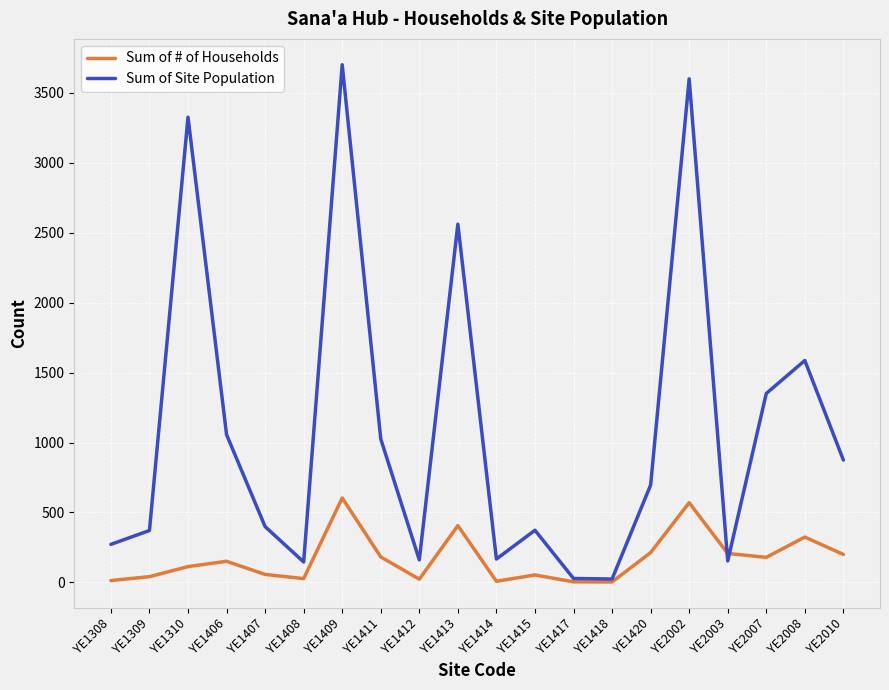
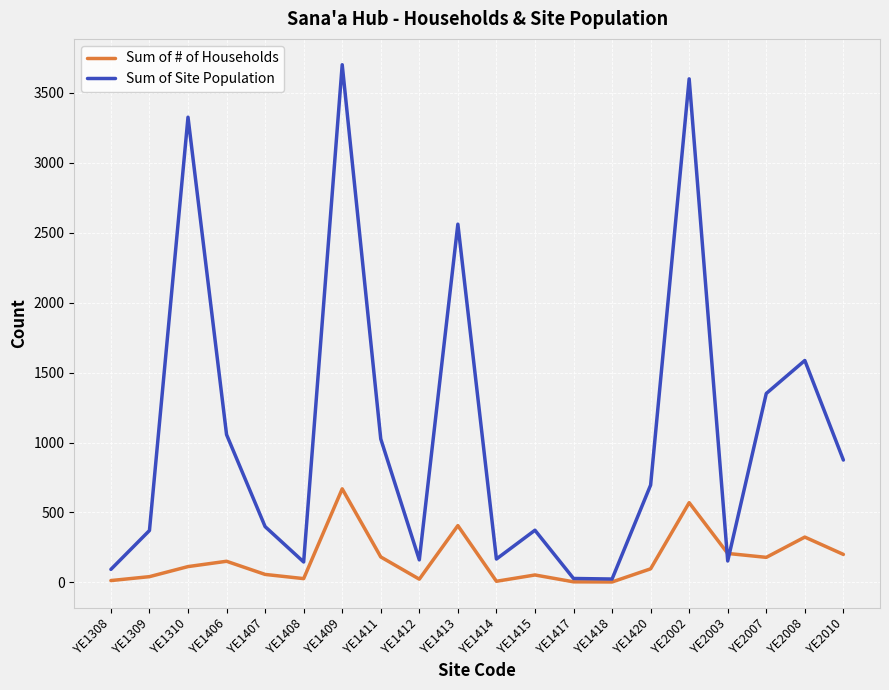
  {
    "Sum of # of Households": {
      "YE1308": 10,
      "YE1309": 40,
      "YE1310": 110,
      "YE1406": 150,
      "YE1407": 60,
      "YE1408": 30,
-     "YE1409": 600,
+     "YE1409": 670,
      "YE1411": 180,
      "YE1412": 20,
      "YE1413": 410,
      "YE1414": 10,
      "YE1415": 50,
      "YE1417": 0,
      "YE1418": 0,
-     "YE1420": 210,
+     "YE1420": 100,
      "YE2002": 570,
      "YE2003": 210,
      "YE2007": 180,
      "YE2008": 320,
      "YE2010": 200
    },
    "Sum of Site Population": {
-     "YE1308": 270,
+     "YE1308": 90,
      "YE1309": 370,
      "YE1310": 3330,
      "YE1406": 1060,
      "YE1407": 400,
      "YE1408": 150,
      "YE1409": 3700,
      "YE1411": 1030,
      "YE1412": 160,
      "YE1413": 2560,
      "YE1414": 170,
      "YE1415": 370,
      "YE1417": 30,
      "YE1418": 20,
      "YE1420": 700,
      "YE2002": 3600,
      "YE2003": 150,
      "YE2007": 1350,
      "YE2008": 1590,
      "YE2010": 880
    }
  }
